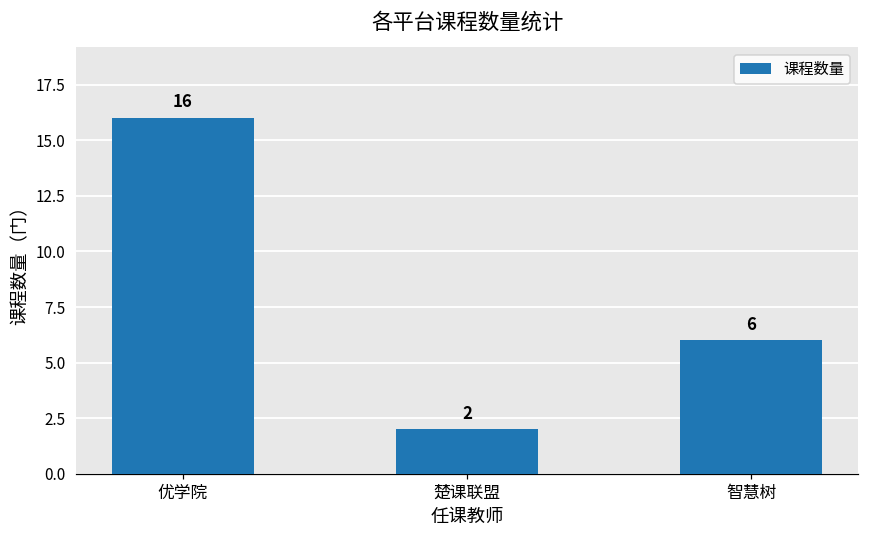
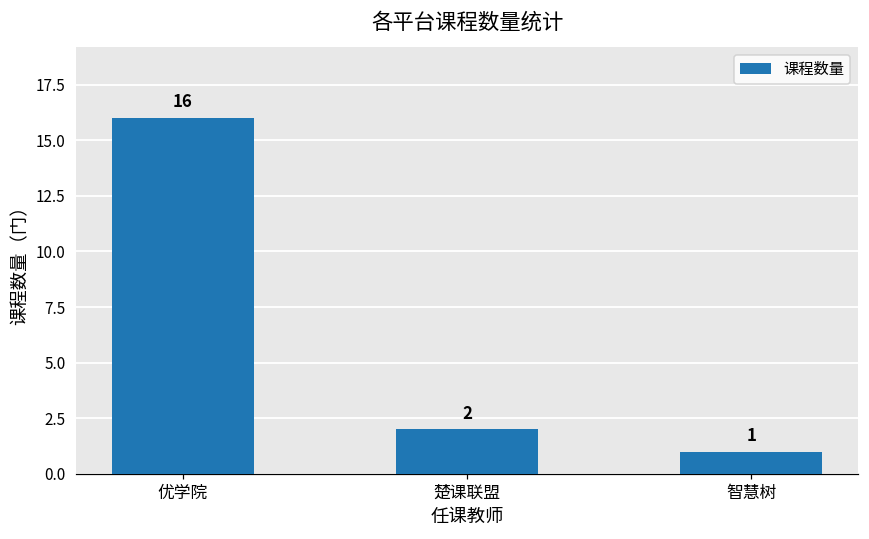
  {
    "优学院": 16,
    "楚课联盟": 2,
-   "智慧树": 6
+   "智慧树": 1
  }
